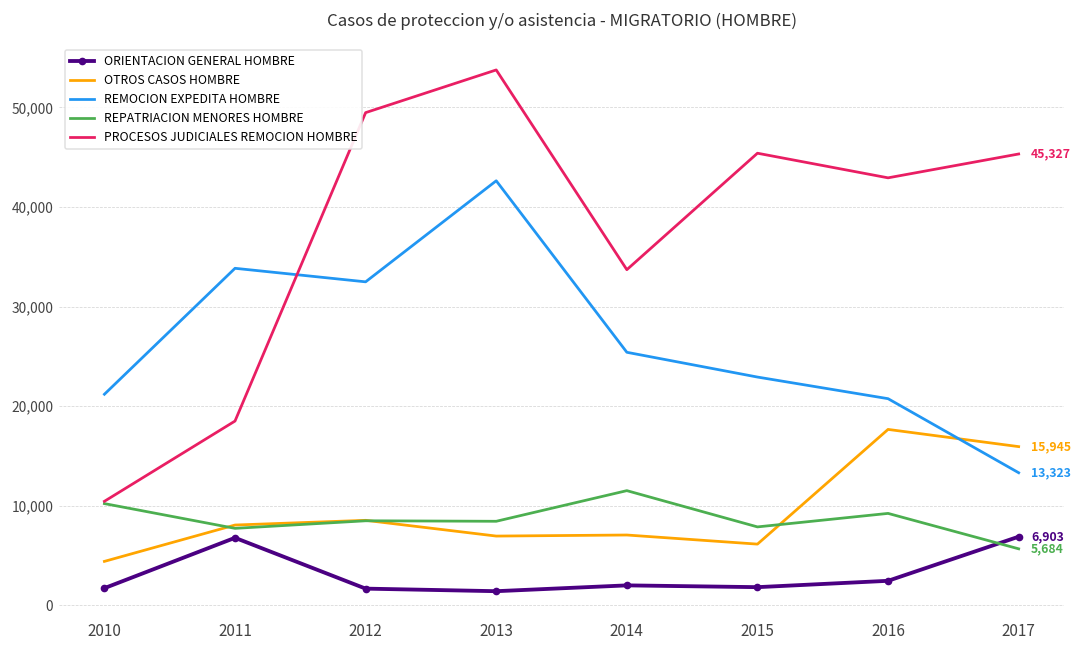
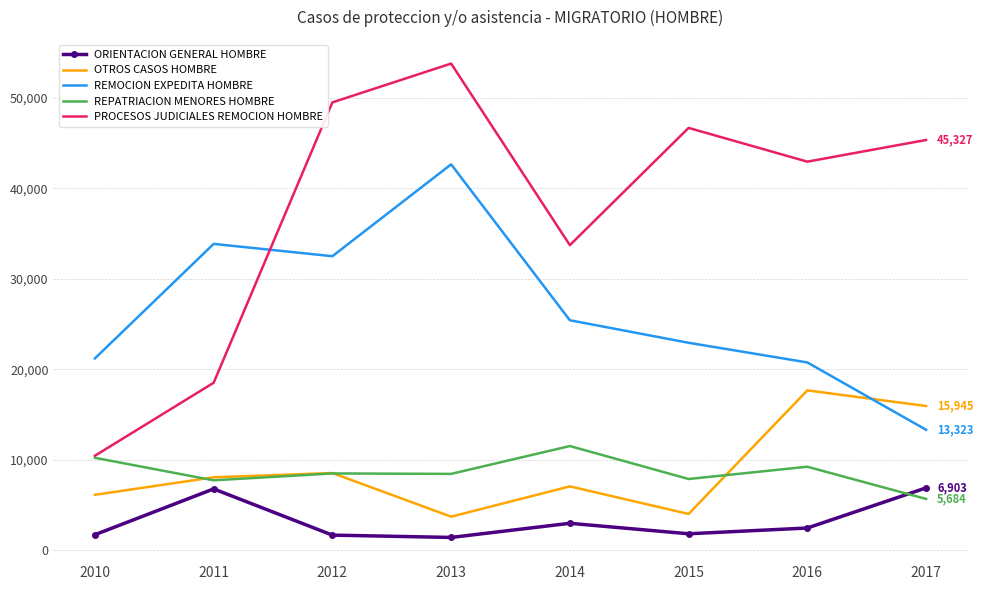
  {
    "ORIENTACION GENERAL HOMBRE": {
      "2010": "2,000",
      "2011": "7,000",
      "2012": "2,000",
      "2013": "1,000",
-     "2014": "2,000",
+     "2014": "3,000",
      "2015": "2,000",
      "2016": "2,000"
    },
    "OTROS CASOS HOMBRE": {
-     "2010": "4,000",
+     "2010": "6,000",
      "2011": "8,000",
-     "2013": "7,000",
+     "2013": "4,000",
      "2014": "7,000",
-     "2015": "6,000",
+     "2015": "4,000",
      "2016": "18,000"
    },
    "REMOCION EXPEDITA HOMBRE": {
      "2017": "13,323"
    },
    "REPATRIACION MENORES HOMBRE": {
      "2011": "8,000",
      "2013": "8,000",
      "2014": "12,000",
      "2015": "8,000",
      "2016": "9,000"
    },
    "PROCESOS JUDICIALES REMOCION HOMBRE": {
      "2011": "19,000",
      "2012": "49,000",
      "2013": "54,000",
      "2014": "34,000",
-     "2015": "45,000",
+     "2015": "47,000",
      "2016": "43,000"
    }
  }
